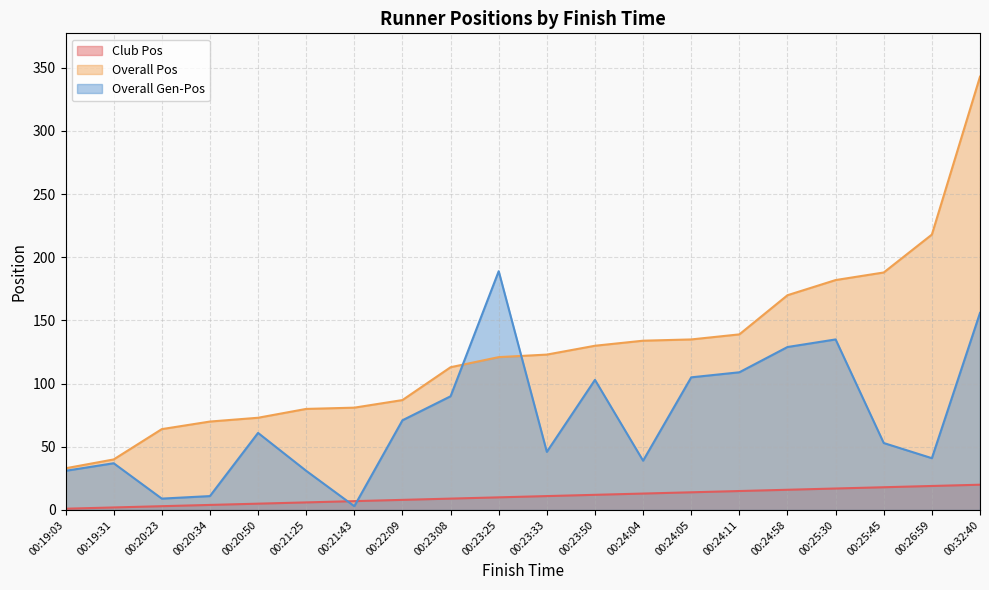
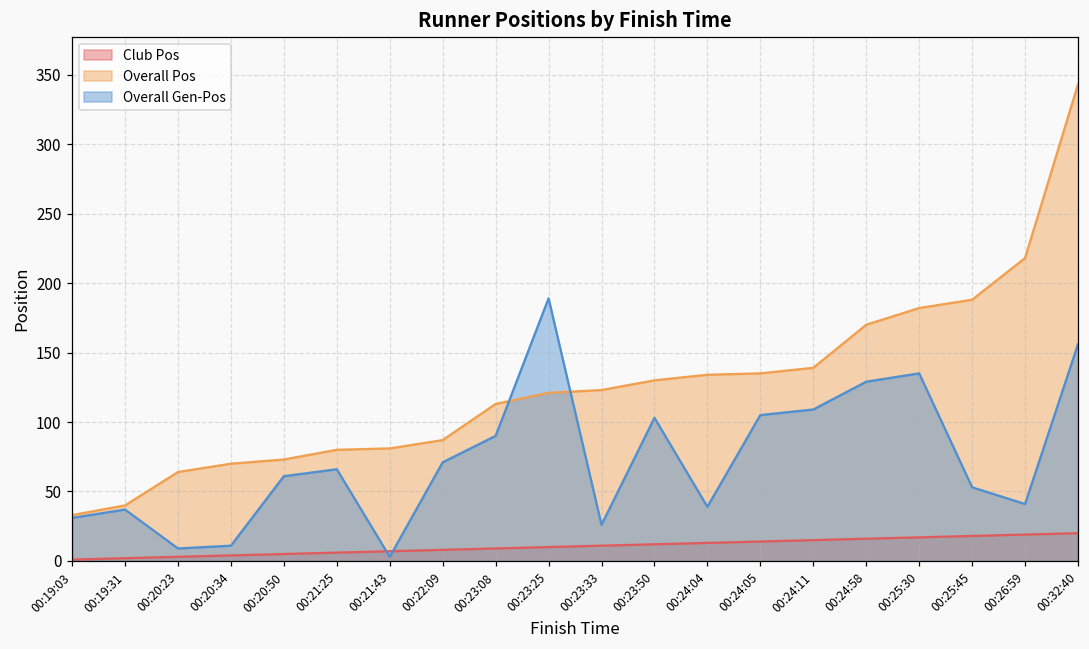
  {
    "Overall Gen-Pos": {
      "00:19:31": 37,
      "00:20:23": 9,
      "00:20:34": 11,
      "00:20:50": 61,
-     "00:21:25": 31,
+     "00:21:25": 66,
      "00:21:43": 3,
      "00:22:09": 71,
      "00:23:08": 90,
      "00:23:25": 189,
-     "00:23:33": 46,
+     "00:23:33": 26,
      "00:23:50": 103,
      "00:24:04": 39,
      "00:24:05": 105,
      "00:24:11": 109,
      "00:24:58": 129,
      "00:25:30": 135,
      "00:25:45": 53,
      "00:26:59": 41,
      "00:32:40": 156
    }
  }
